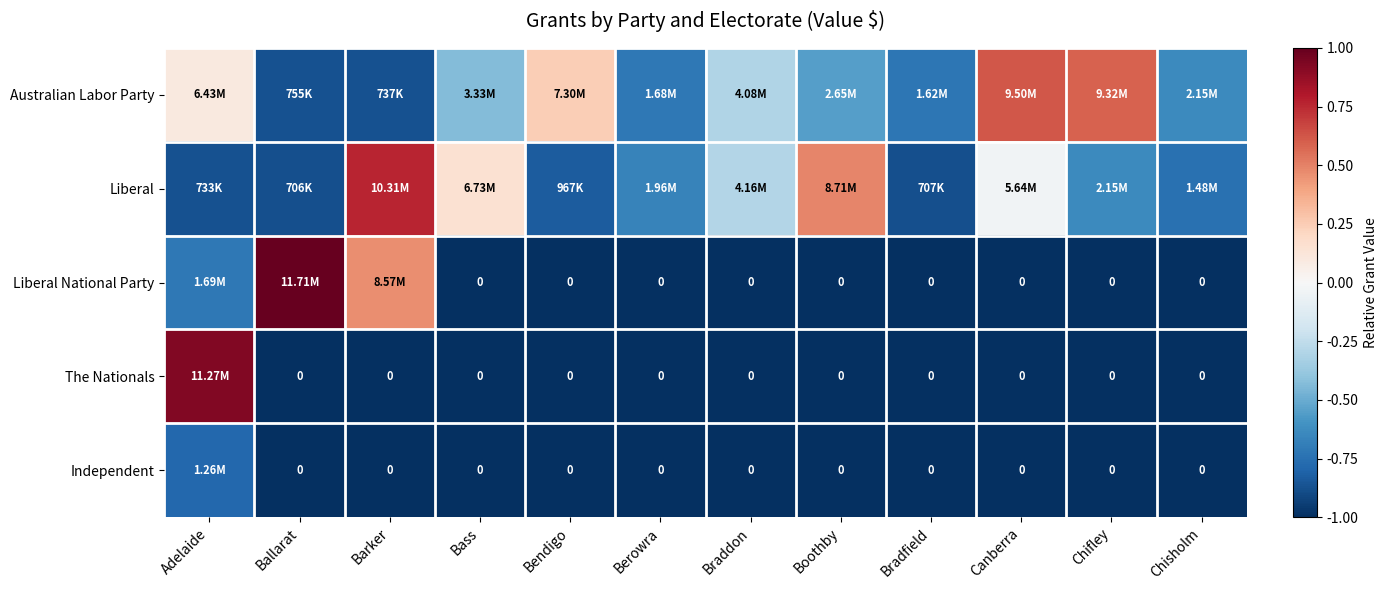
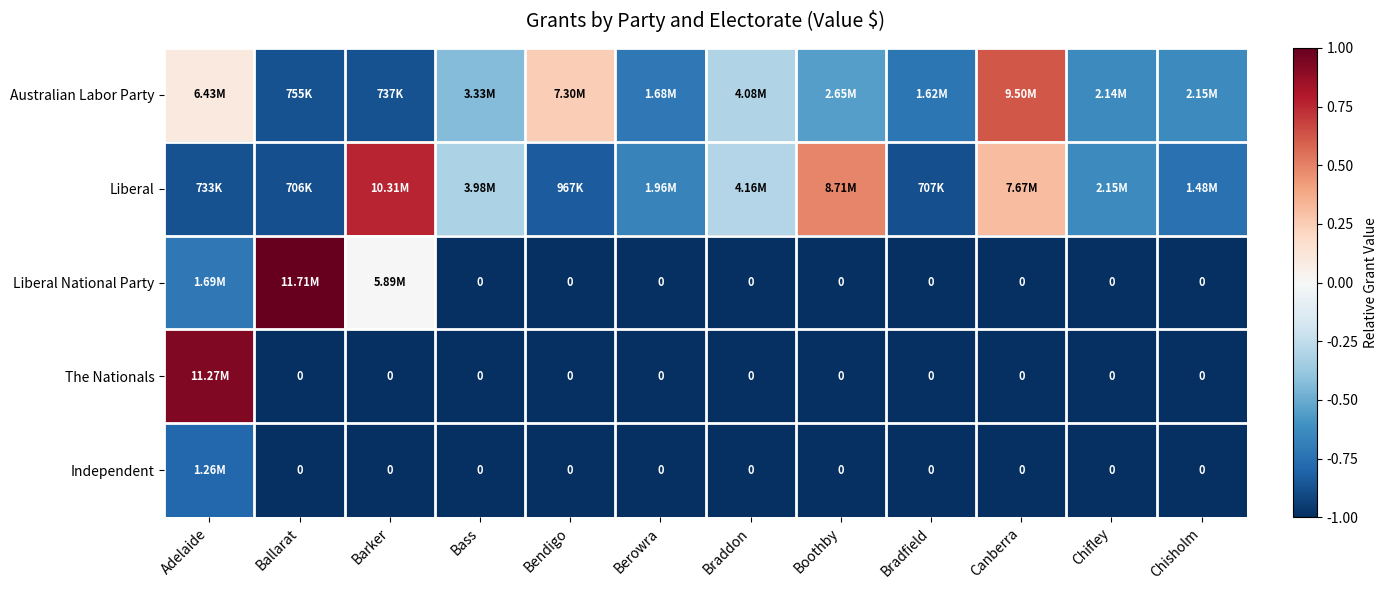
  {
    "Australian Labor Party": {
      "Adelaide": "6.43M",
      "Ballarat": "755K",
      "Barker": "737K",
      "Bass": "3.33M",
      "Bendigo": "7.30M",
      "Berowra": "1.68M",
      "Braddon": "4.08M",
      "Boothby": "2.65M",
      "Bradfield": "1.62M",
      "Canberra": "9.50M",
-     "Chifley": "9.32M",
+     "Chifley": "2.14M",
      "Chisholm": "2.15M"
    },
    "Liberal": {
      "Adelaide": "733K",
      "Ballarat": "706K",
      "Barker": "10.31M",
-     "Bass": "6.73M",
+     "Bass": "3.98M",
      "Bendigo": "967K",
      "Berowra": "1.96M",
      "Braddon": "4.16M",
      "Boothby": "8.71M",
      "Bradfield": "707K",
-     "Canberra": "5.64M",
+     "Canberra": "7.67M",
      "Chifley": "2.15M",
      "Chisholm": "1.48M"
    },
    "Liberal National Party": {
      "Adelaide": "1.69M",
      "Ballarat": "11.71M",
-     "Barker": "8.57M",
+     "Barker": "5.89M",
      "Bass": "0",
      "Bendigo": "0",
      "Berowra": "0",
      "Braddon": "0",
      "Boothby": "0",
      "Bradfield": "0",
      "Canberra": "0",
      "Chifley": "0",
      "Chisholm": "0"
    },
    "The Nationals": {
      "Adelaide": "11.27M",
      "Ballarat": "0",
      "Barker": "0",
      "Bass": "0",
      "Bendigo": "0",
      "Berowra": "0",
      "Braddon": "0",
      "Boothby": "0",
      "Bradfield": "0",
      "Canberra": "0",
      "Chifley": "0",
      "Chisholm": "0"
    },
    "Independent": {
      "Adelaide": "1.26M",
      "Ballarat": "0",
      "Barker": "0",
      "Bass": "0",
      "Bendigo": "0",
      "Berowra": "0",
      "Braddon": "0",
      "Boothby": "0",
      "Bradfield": "0",
      "Canberra": "0",
      "Chifley": "0",
      "Chisholm": "0"
    }
  }
